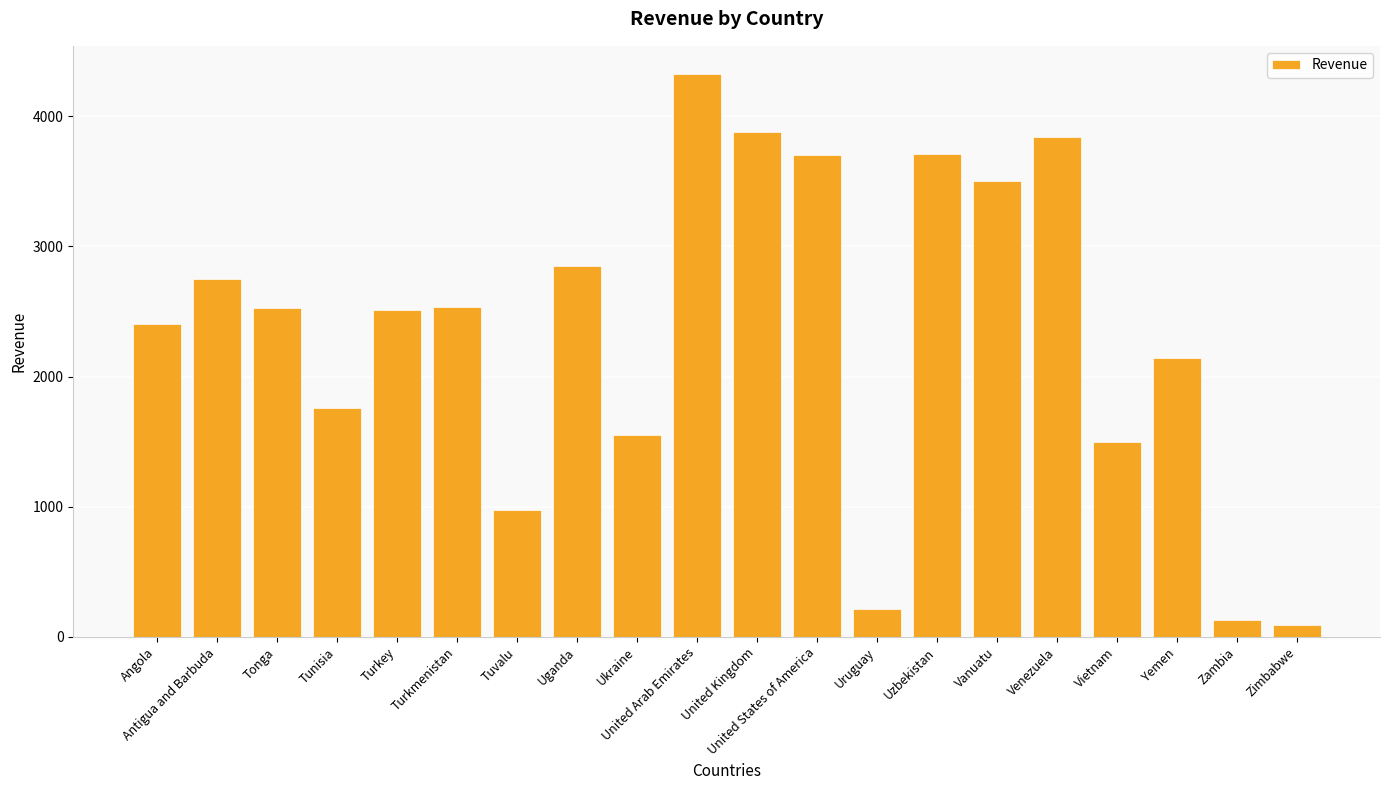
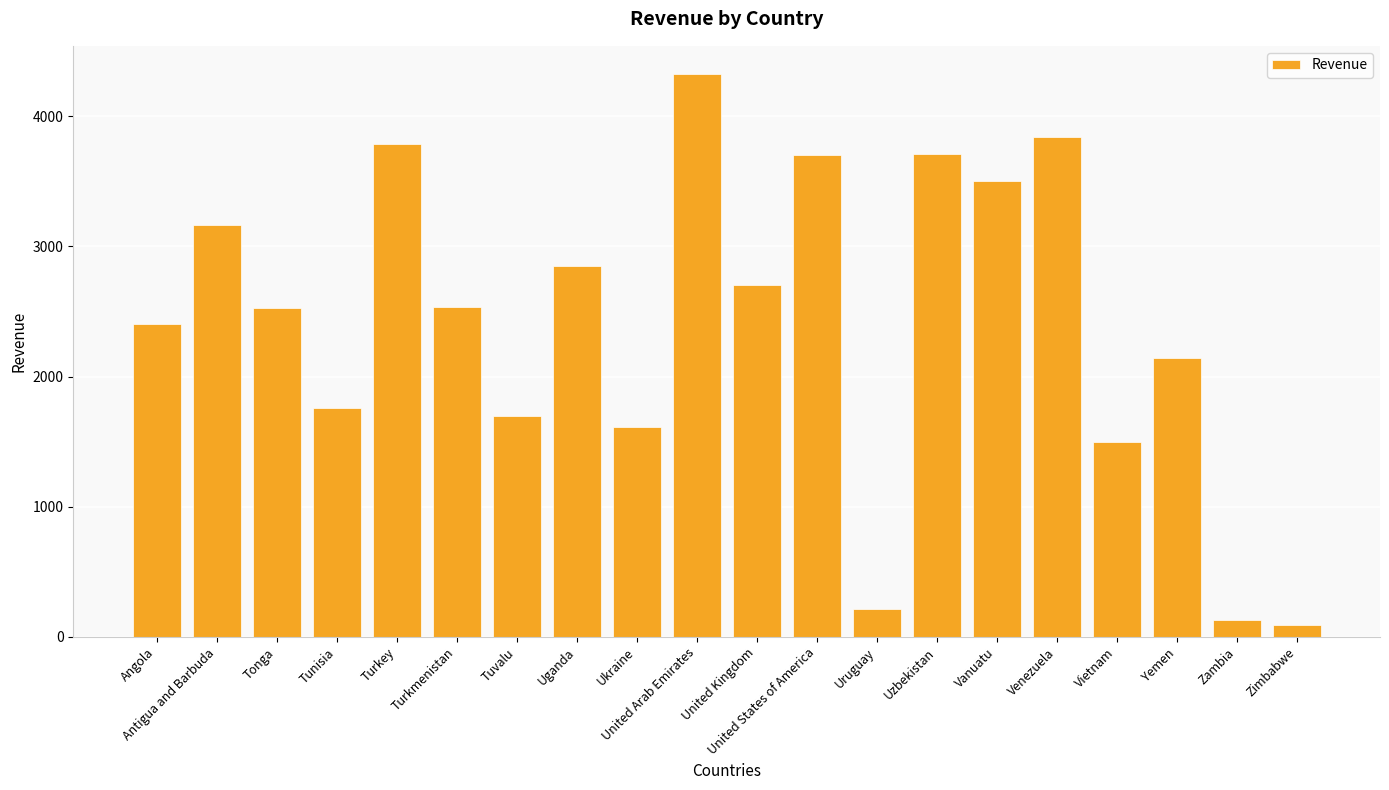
  {
    "Angola": 2400,
-   "Antigua and Barbuda": 2750,
+   "Antigua and Barbuda": 3170,
    "Tonga": 2530,
    "Tunisia": 1760,
-   "Turkey": 2510,
+   "Turkey": 3790,
    "Turkmenistan": 2540,
-   "Tuvalu": 970,
+   "Tuvalu": 1690,
    "Uganda": 2850,
-   "Ukraine": 1550,
+   "Ukraine": 1620,
    "United Arab Emirates": 4330,
-   "United Kingdom": 3880,
+   "United Kingdom": 2700,
    "United States of America": 3700,
    "Uruguay": 220,
    "Uzbekistan": 3710,
    "Vanuatu": 3510,
    "Venezuela": 3840,
    "Vietnam": 1500,
    "Yemen": 2140,
    "Zambia": 130,
    "Zimbabwe": 90
  }
